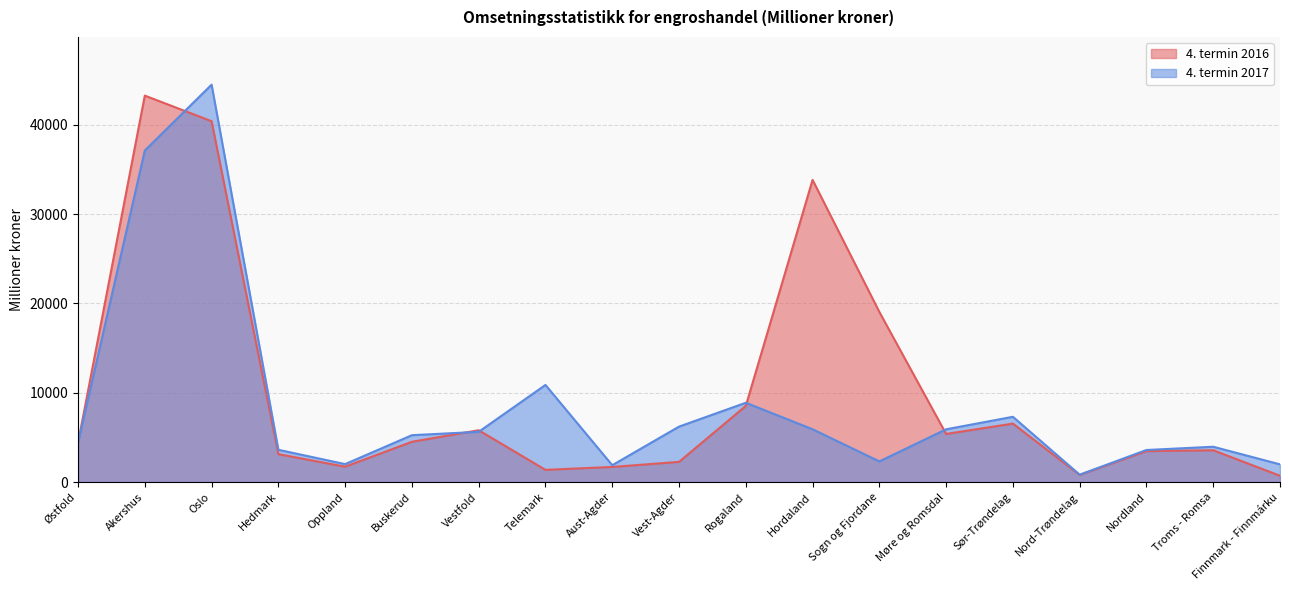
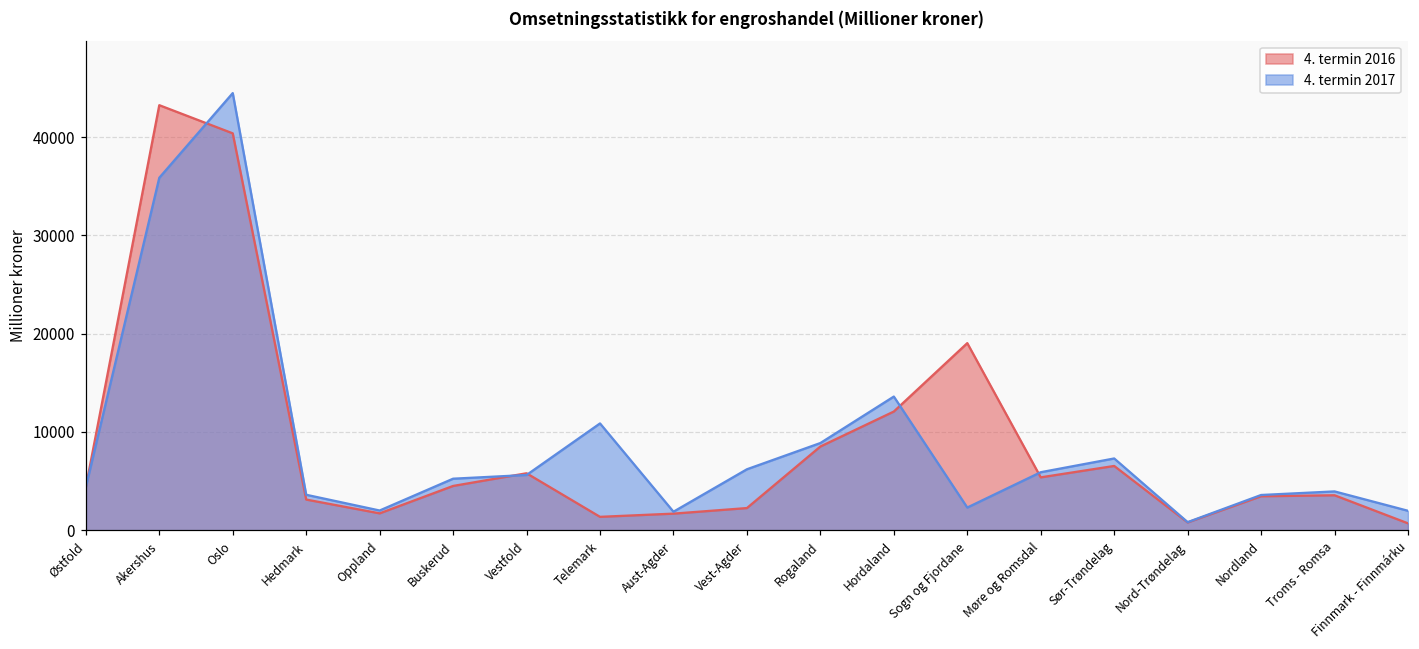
  {
    "4. termin 2016": {
      "Akershus": 43000,
      "Oslo": 40000,
      "Hedmark": 3000,
      "Oppland": 2000,
      "Buskerud": 5000,
      "Telemark": 1000,
      "Vest-Agder": 2000,
      "Rogaland": 9000,
-     "Hordaland": 34000,
+     "Hordaland": 12000,
      "Sogn og Fjordane": 19000,
      "Møre og Romsdal": 5000,
      "Sør-Trøndelag": 7000,
      "Troms - Romsa": 4000,
      "Finnmark - Finnmárku": 1000
    },
    "4. termin 2017": {
-     "Akershus": 37000,
+     "Akershus": 36000,
      "Oslo": 44000,
      "Hedmark": 4000,
      "Oppland": 2000,
      "Buskerud": 5000,
      "Telemark": 11000,
      "Vest-Agder": 6000,
      "Rogaland": 9000,
-     "Hordaland": 6000,
+     "Hordaland": 14000,
      "Sogn og Fjordane": 2000,
      "Møre og Romsdal": 6000,
      "Sør-Trøndelag": 7000,
      "Troms - Romsa": 4000,
      "Finnmark - Finnmárku": 2000
    }
  }
